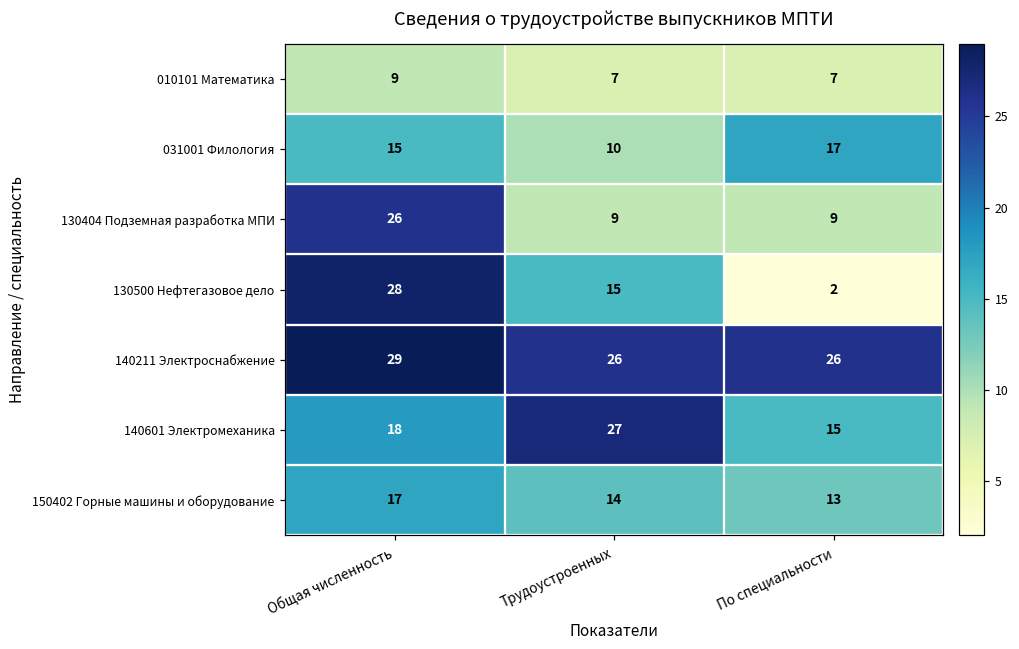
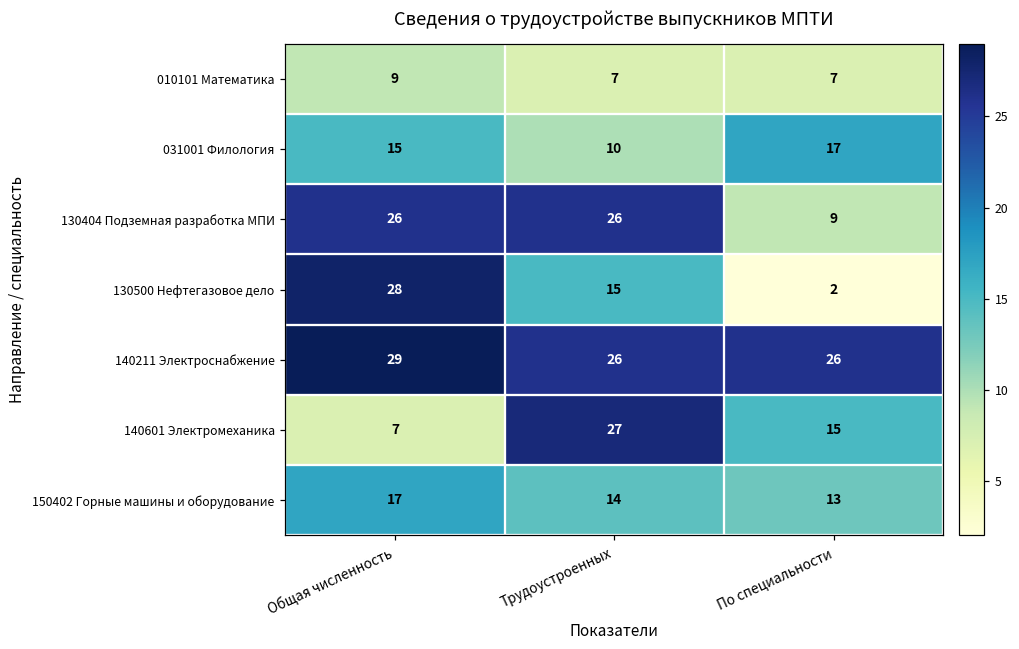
  {
    "010101 Математика": {
      "Общая численность": 9,
      "Трудоустроенных": 7,
      "По специальности": 7
    },
    "031001 Филология": {
      "Общая численность": 15,
      "Трудоустроенных": 10,
      "По специальности": 17
    },
    "130404 Подземная разработка МПИ": {
      "Общая численность": 26,
-     "Трудоустроенных": 9,
+     "Трудоустроенных": 26,
      "По специальности": 9
    },
    "130500 Нефтегазовое дело": {
      "Общая численность": 28,
      "Трудоустроенных": 15,
      "По специальности": 2
    },
    "140211 Электроснабжение": {
      "Общая численность": 29,
      "Трудоустроенных": 26,
      "По специальности": 26
    },
    "140601 Электромеханика": {
-     "Общая численность": 18,
+     "Общая численность": 7,
      "Трудоустроенных": 27,
      "По специальности": 15
    },
    "150402 Горные машины и оборудование": {
      "Общая численность": 17,
      "Трудоустроенных": 14,
      "По специальности": 13
    }
  }
